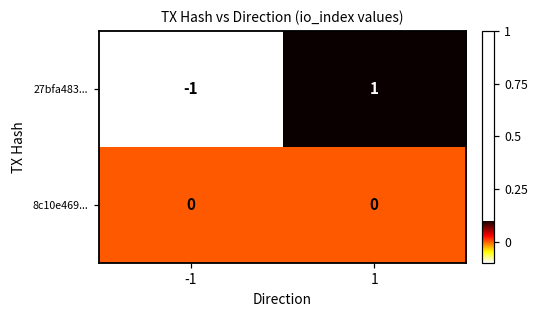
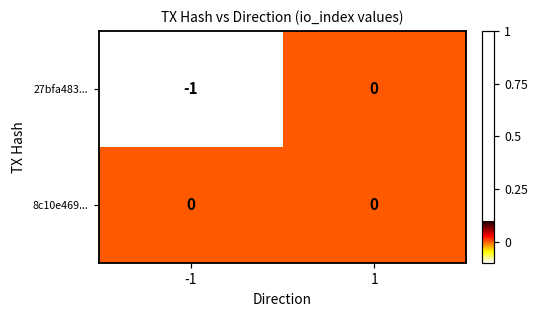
  {
    "27bfa483...": {
      "-1": -1,
-     "1": 1
+     "1": 0
    },
    "8c10e469...": {
      "-1": 0,
      "1": 0
    }
  }
